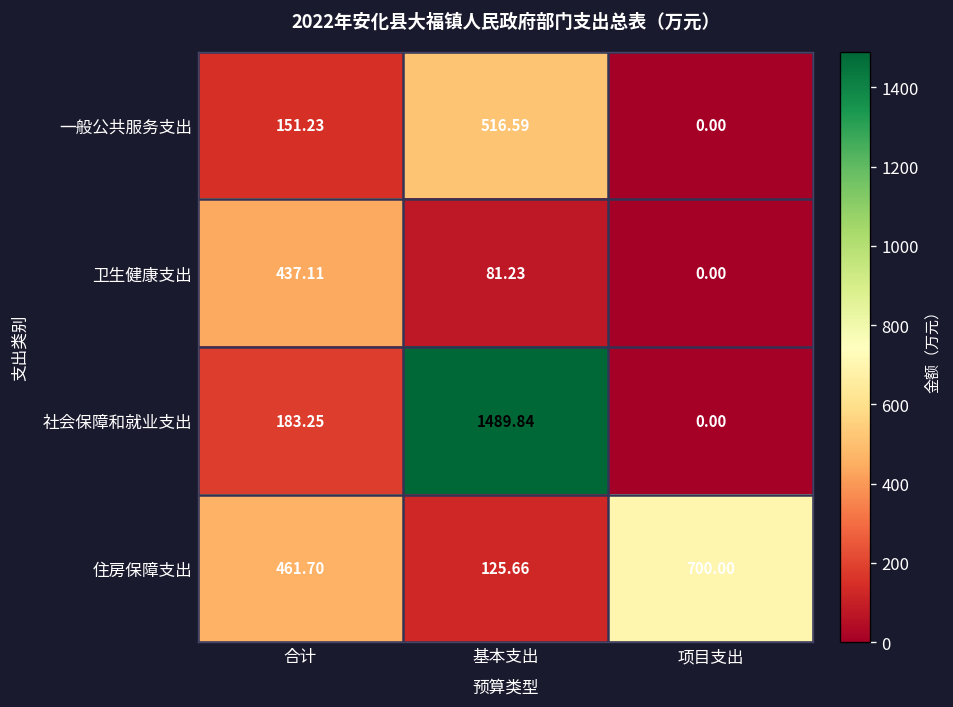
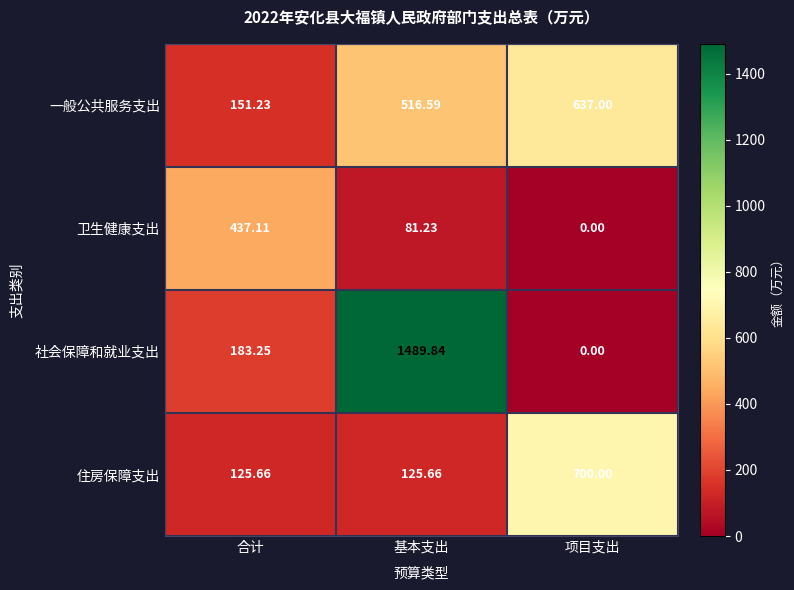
  {
    "一般公共服务支出": {
      "合计": 151.23,
      "基本支出": 516.59,
-     "项目支出": 0.00
+     "项目支出": 637.00
    },
    "卫生健康支出": {
      "合计": 437.11,
      "基本支出": 81.23,
      "项目支出": 0.00
    },
    "社会保障和就业支出": {
      "合计": 183.25,
      "基本支出": 1489.84,
      "项目支出": 0.00
    },
    "住房保障支出": {
-     "合计": 461.70,
+     "合计": 125.66,
      "基本支出": 125.66,
      "项目支出": 700.00
    }
  }
